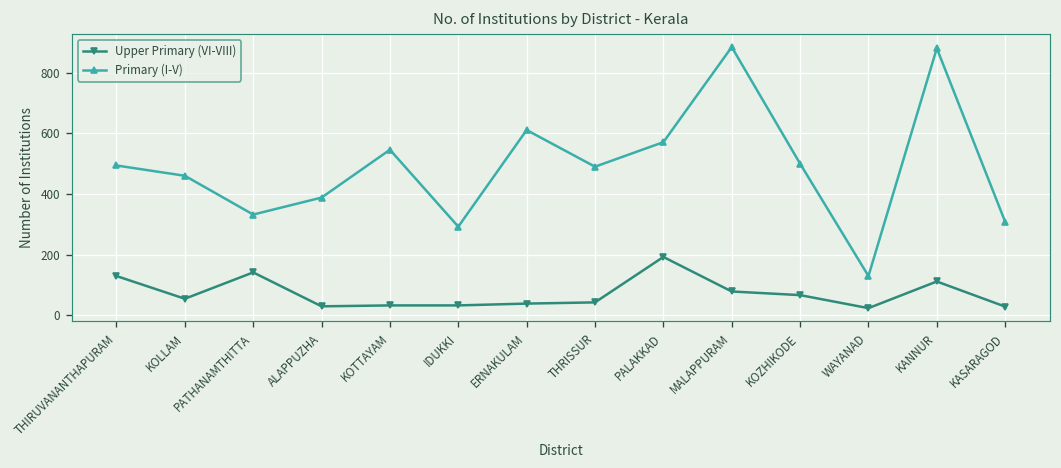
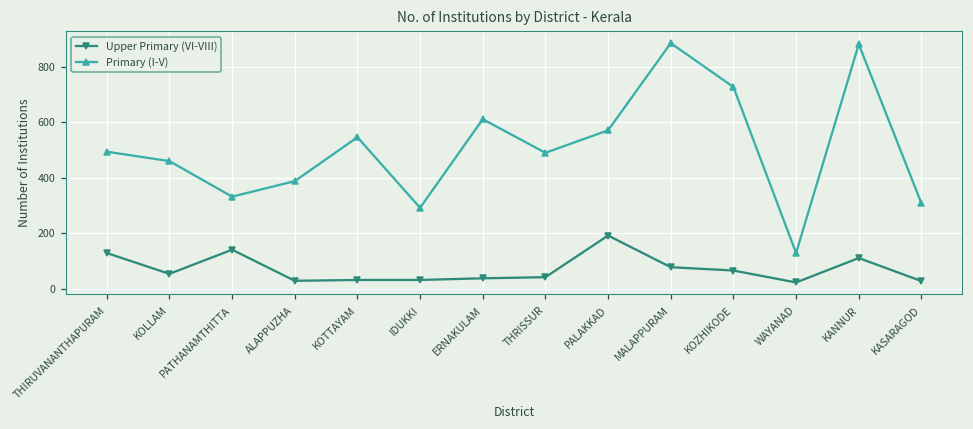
  {
    "Upper Primary (VI-VIII)": {
      "THIRUVANANTHAPURAM": 130,
      "KOLLAM": 50,
      "PATHANAMTHITTA": 140,
      "ALAPPUZHA": 30,
      "KOTTAYAM": 30,
      "IDUKKI": 30,
      "ERNAKULAM": 40,
      "THRISSUR": 40,
      "PALAKKAD": 190,
      "MALAPPURAM": 80,
      "KOZHIKODE": 70,
      "WAYANAD": 20,
      "KANNUR": 110,
      "KASARAGOD": 30
    },
    "Primary (I-V)": {
      "THIRUVANANTHAPURAM": 490,
      "KOLLAM": 460,
      "PATHANAMTHITTA": 330,
      "ALAPPUZHA": 390,
      "KOTTAYAM": 550,
      "IDUKKI": 290,
      "ERNAKULAM": 610,
      "THRISSUR": 490,
      "PALAKKAD": 570,
      "MALAPPURAM": 890,
-     "KOZHIKODE": 500,
+     "KOZHIKODE": 730,
      "WAYANAD": 130,
      "KANNUR": 880,
      "KASARAGOD": 310
    }
  }
